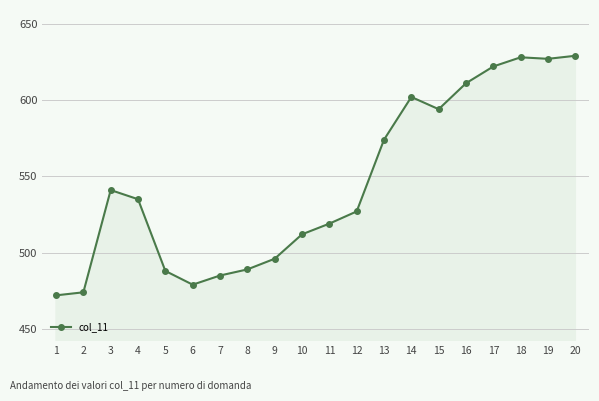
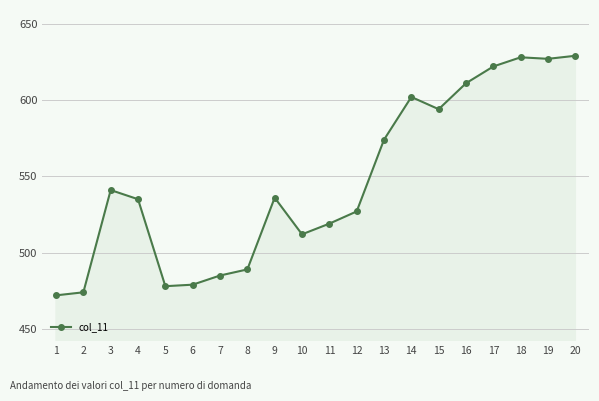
  {
    "1": 472,
    "2": 474,
    "3": 541,
    "4": 535,
-   "5": 488,
+   "5": 478,
    "6": 479,
    "7": 485,
    "8": 489,
-   "9": 496,
+   "9": 536,
    "10": 512,
    "11": 519,
    "12": 527,
    "13": 574,
    "14": 602,
    "15": 594,
    "16": 611,
    "17": 622,
    "18": 628,
    "19": 627,
    "20": 629
  }
